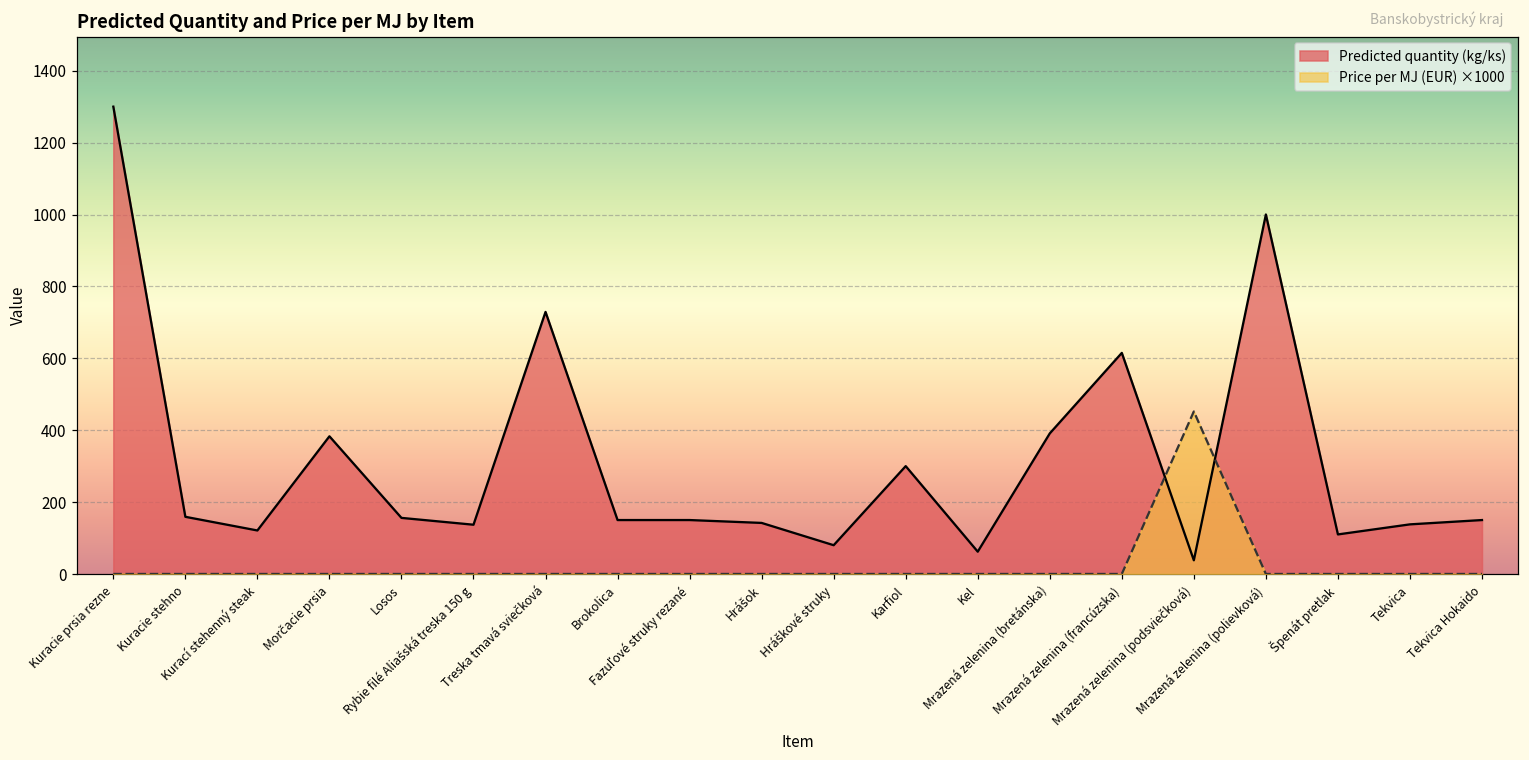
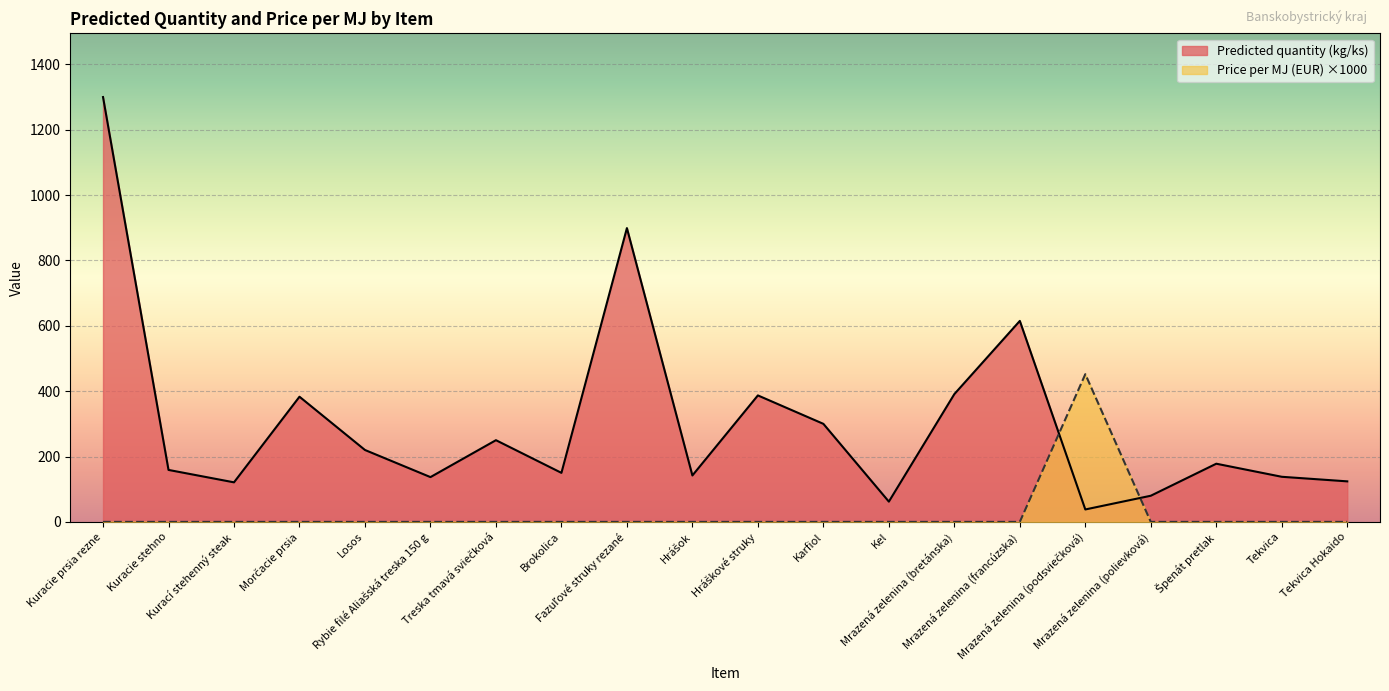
  {
    "Predicted quantity (kg/ks)": {
      "Kuracie prsia rezne": 1300,
      "Kuracie stehno": 160,
      "Kurací stehenný steak": 120,
      "Morčacie prsia": 380,
-     "Losos": 160,
+     "Losos": 220,
      "Rybie filé Aliašská treska 150 g": 140,
-     "Treska tmavá sviečková": 730,
+     "Treska tmavá sviečková": 250,
      "Brokolica": 150,
-     "Fazuľové struky rezané": 150,
+     "Fazuľové struky rezané": 900,
      "Hrášok": 140,
-     "Hráškové struky": 80,
+     "Hráškové struky": 390,
      "Karfiol": 300,
      "Kel": 60,
      "Mrazená zelenina (bretánska)": 390,
      "Mrazená zelenina (francúzska)": 620,
      "Mrazená zelenina (podsviečková)": 40,
-     "Mrazená zelenina (polievková)": 1000,
-     "Špenát pretlak": 110,
+     "Mrazená zelenina (polievková)": 80,
+     "Špenát pretlak": 180,
      "Tekvica": 140,
-     "Tekvica Hokaido": 150
+     "Tekvica Hokaido": 120
    },
    "Price per MJ (EUR) ×1000": {
      "Kuracie prsia rezne": 0,
      "Kuracie stehno": 0,
      "Kurací stehenný steak": 0,
      "Morčacie prsia": 0,
      "Losos": 0,
      "Rybie filé Aliašská treska 150 g": 0,
      "Treska tmavá sviečková": 0,
      "Brokolica": 0,
      "Fazuľové struky rezané": 0,
      "Hrášok": 0,
      "Hráškové struky": 0,
      "Karfiol": 0,
      "Kel": 0,
      "Mrazená zelenina (bretánska)": 0,
      "Mrazená zelenina (francúzska)": 0,
      "Mrazená zelenina (podsviečková)": 450,
      "Mrazená zelenina (polievková)": 0,
      "Špenát pretlak": 0,
      "Tekvica": 0,
      "Tekvica Hokaido": 0
    }
  }
